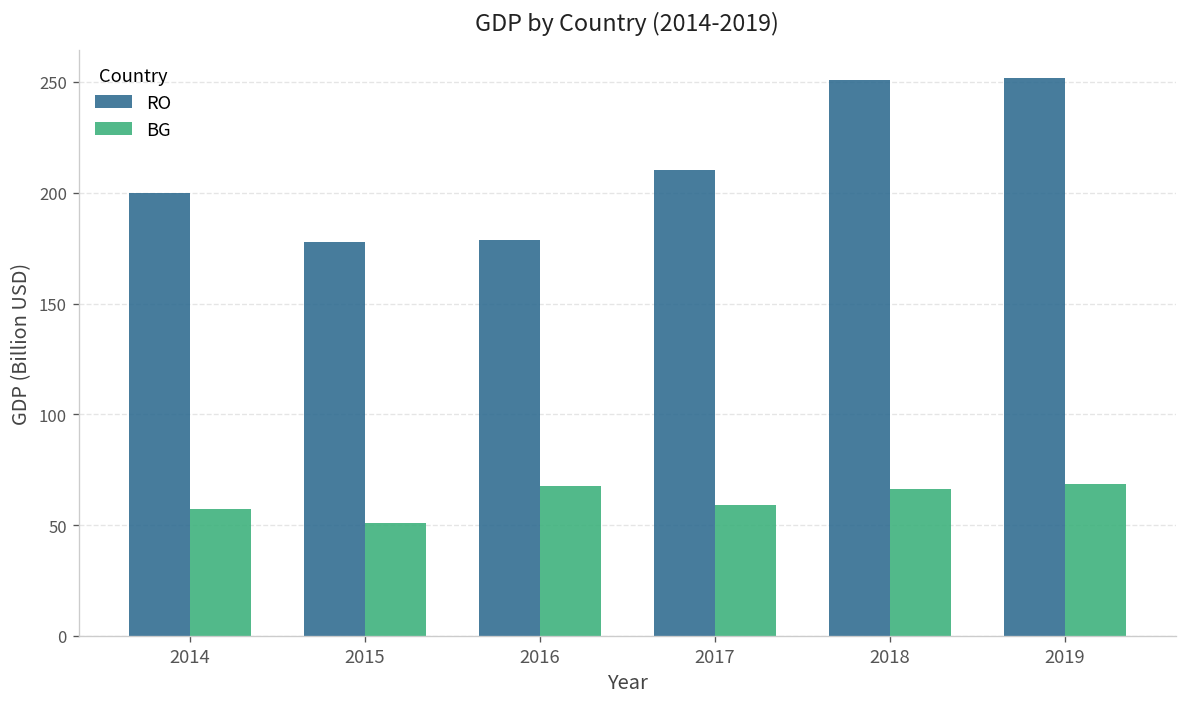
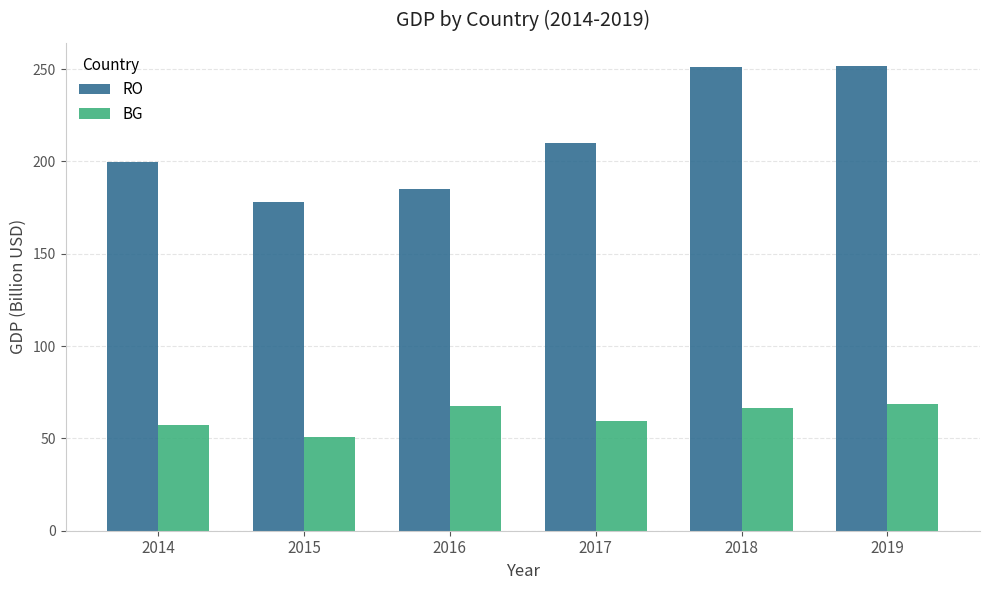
  {
    "RO": {
      "2014": 200,
      "2015": 178,
-     "2016": 179,
+     "2016": 185,
      "2017": 210,
      "2018": 251,
      "2019": 252
    },
    "BG": {
      "2014": 57,
      "2015": 51,
      "2016": 67,
      "2017": 59,
      "2018": 66,
      "2019": 69
    }
  }
